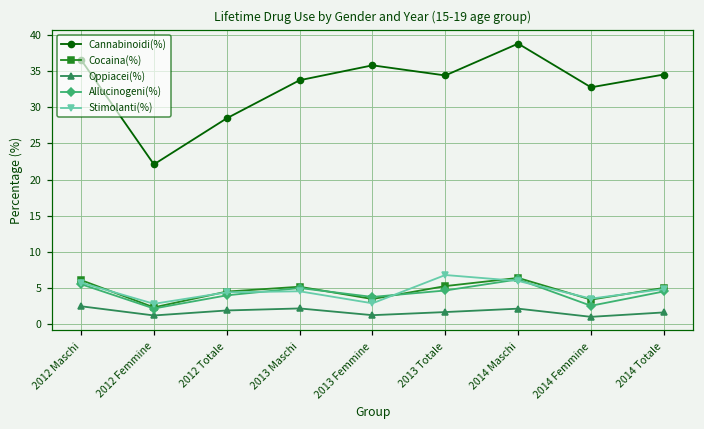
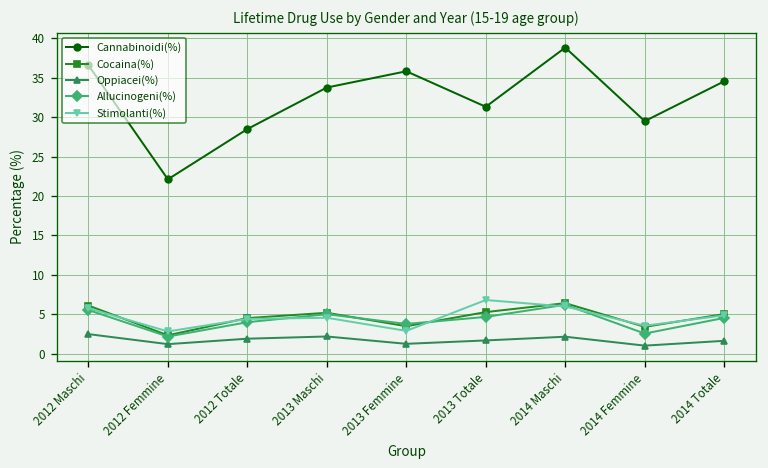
  {
    "Cannabinoidi(%)": {
      "2012 Femmine": 22,
      "2012 Totale": 28,
      "2013 Maschi": 34,
      "2013 Femmine": 36,
-     "2013 Totale": 34,
+     "2013 Totale": 31,
      "2014 Maschi": 39,
-     "2014 Femmine": 33,
+     "2014 Femmine": 29,
      "2014 Totale": 35
    },
    "Stimolanti(%)": {
      "2012 Femmine": 3,
      "2013 Maschi": 5,
      "2013 Femmine": 3,
      "2013 Totale": 7
    }
  }
